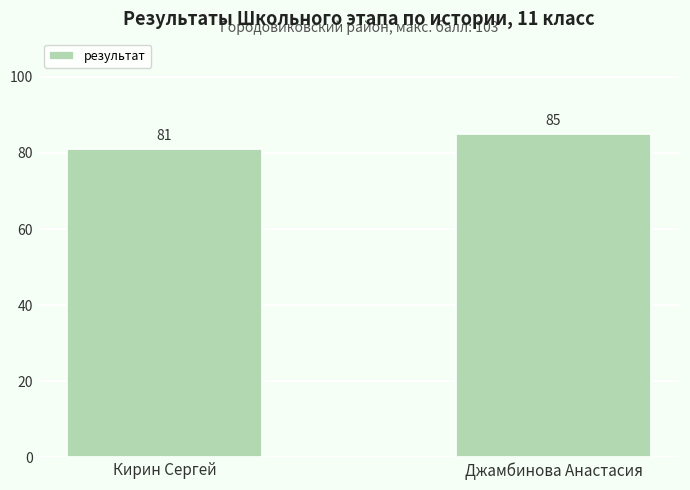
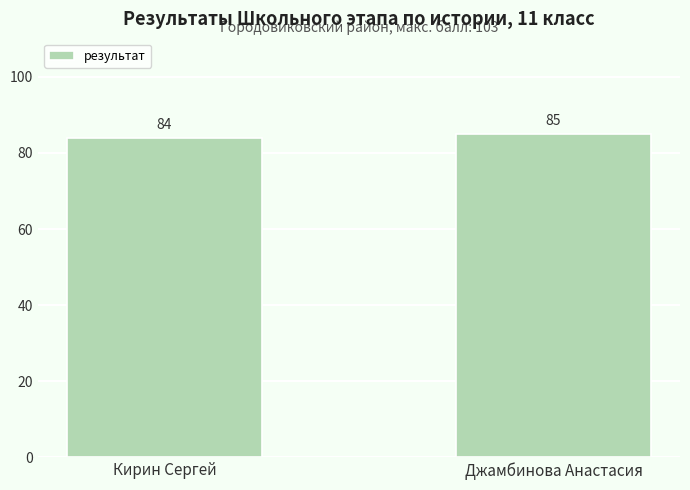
  {
-   "Кирин Сергей": 81,
+   "Кирин Сергей": 84,
    "Джамбинова Анастасия": 85
  }
